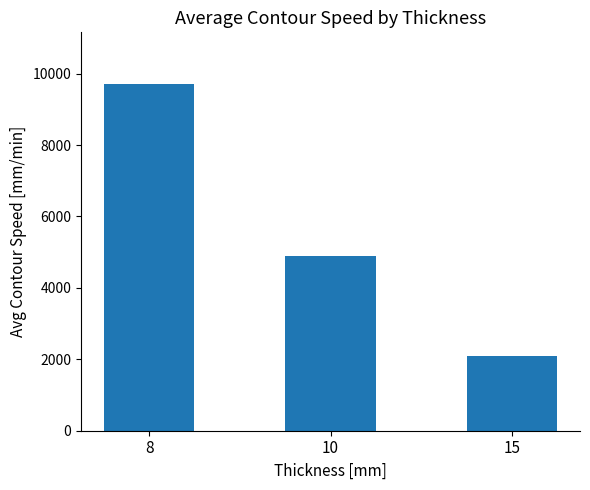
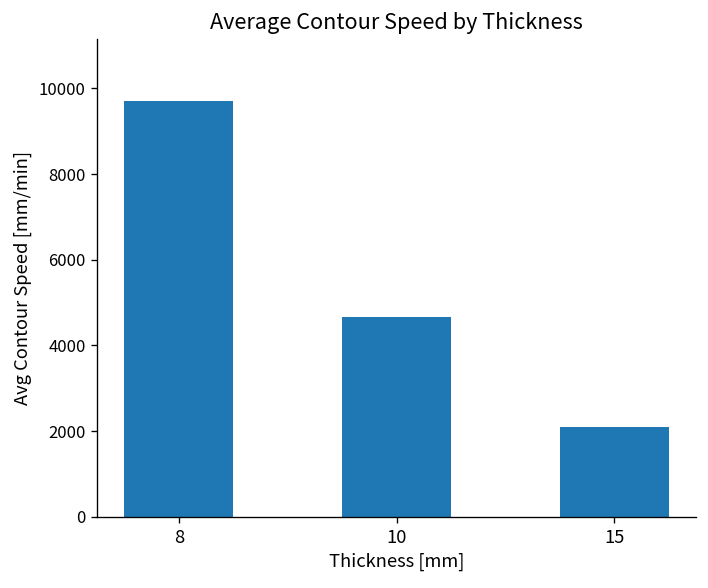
  {
    "8": 9700,
-   "10": 4900,
+   "10": 4700,
    "15": 2100
  }
